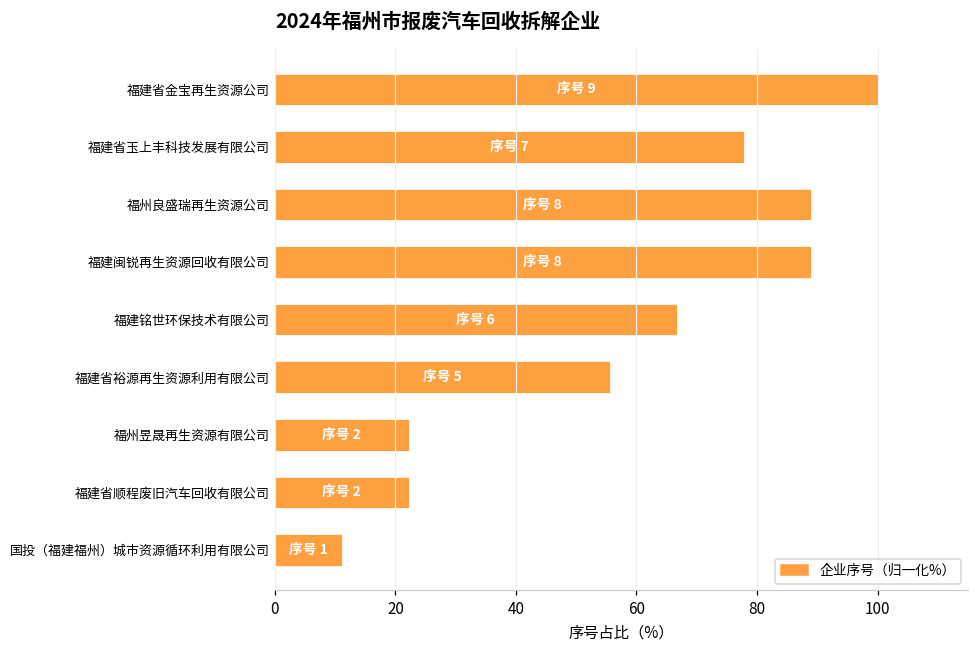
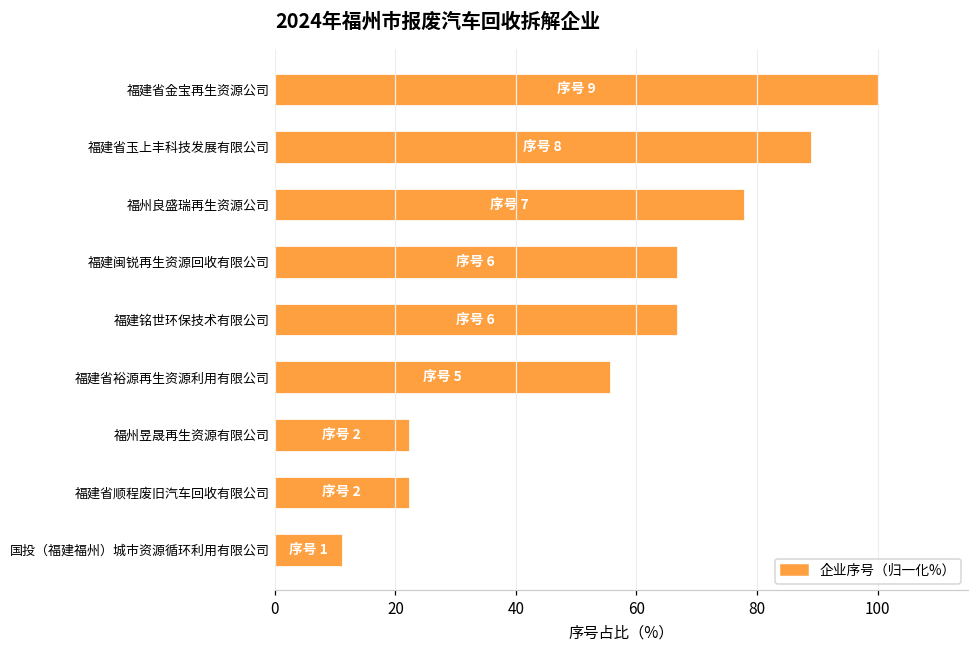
  {
-   "福建省玉上丰科技发展有限公司": 7,
-   "福州良盛瑞再生资源公司": 8,
-   "福建闽锐再生资源回收有限公司": 8
+   "福建省玉上丰科技发展有限公司": 8,
+   "福州良盛瑞再生资源公司": 7,
+   "福建闽锐再生资源回收有限公司": 6
  }
